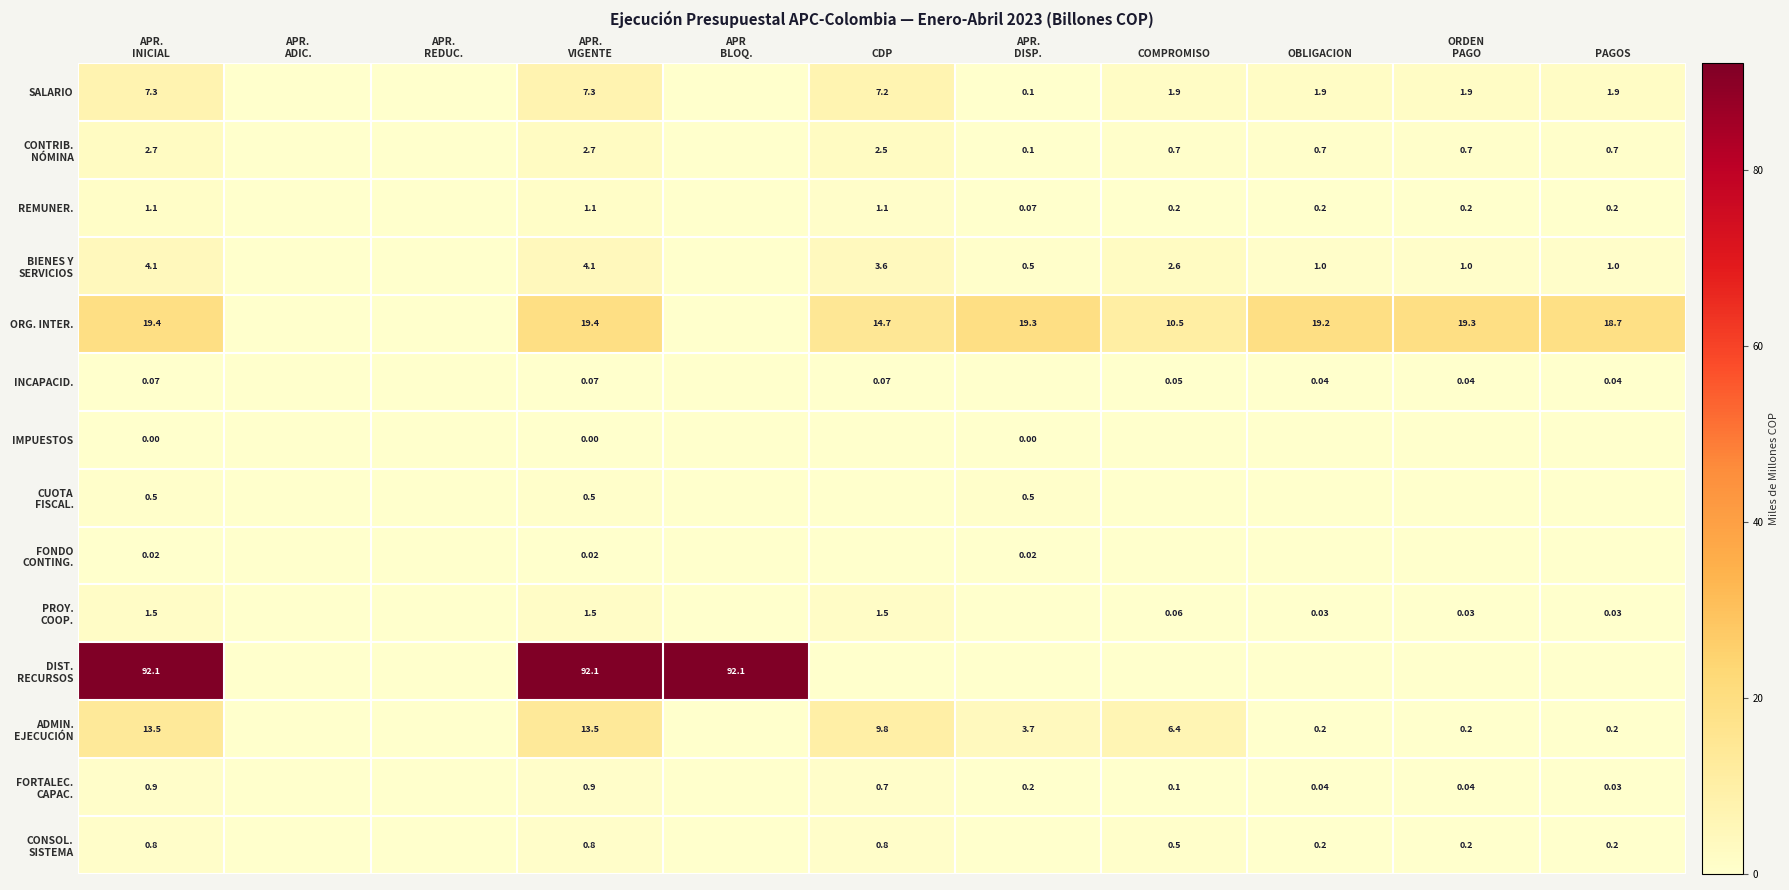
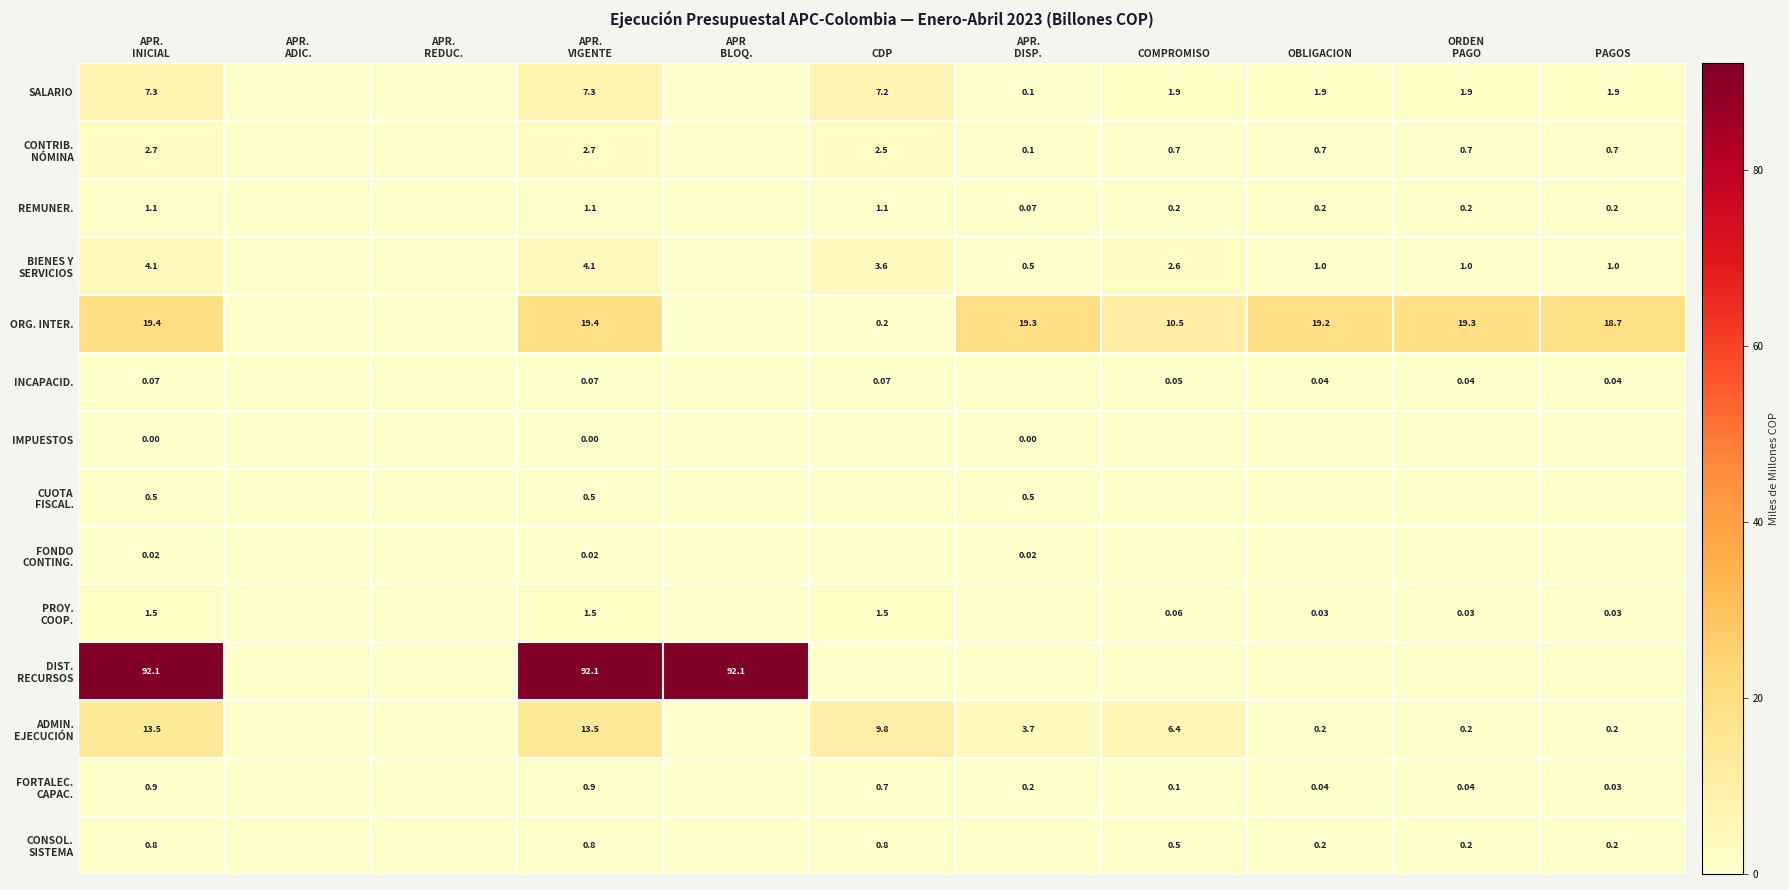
  {
    "SALARIO": {
      "APR. INICIAL": 7.3,
      "APR. VIGENTE": 7.3,
      "CDP": 7.2,
      "APR. DISP.": 0.1,
      "COMPROMISO": 1.9,
      "OBLIGACION": 1.9,
      "ORDEN PAGO": 1.9,
      "PAGOS": 1.9
    },
    "CONTRIB. NÓMINA": {
      "APR. INICIAL": 2.7,
      "APR. VIGENTE": 2.7,
      "CDP": 2.5,
      "APR. DISP.": 0.1,
      "COMPROMISO": 0.7,
      "OBLIGACION": 0.7,
      "ORDEN PAGO": 0.7,
      "PAGOS": 0.7
    },
    "REMUNER.": {
      "APR. INICIAL": 1.1,
      "APR. VIGENTE": 1.1,
      "CDP": 1.1,
      "APR. DISP.": 0.07,
      "COMPROMISO": 0.2,
      "OBLIGACION": 0.2,
      "ORDEN PAGO": 0.2,
      "PAGOS": 0.2
    },
    "BIENES Y SERVICIOS": {
      "APR. INICIAL": 4.1,
      "APR. VIGENTE": 4.1,
      "CDP": 3.6,
      "APR. DISP.": 0.5,
      "COMPROMISO": 2.6,
      "OBLIGACION": 1.0,
      "ORDEN PAGO": 1.0,
      "PAGOS": 1.0
    },
    "ORG. INTER.": {
      "APR. INICIAL": 19.4,
      "APR. VIGENTE": 19.4,
-     "CDP": 14.7,
+     "CDP": 0.2,
      "APR. DISP.": 19.3,
      "COMPROMISO": 10.5,
      "OBLIGACION": 19.2,
      "ORDEN PAGO": 19.3,
      "PAGOS": 18.7
    },
    "INCAPACID.": {
      "APR. INICIAL": 0.07,
      "APR. VIGENTE": 0.07,
      "CDP": 0.07,
      "COMPROMISO": 0.05,
      "OBLIGACION": 0.04,
      "ORDEN PAGO": 0.04,
      "PAGOS": 0.04
    },
    "IMPUESTOS": {
      "APR. INICIAL": 0.00,
      "APR. VIGENTE": 0.00,
      "APR. DISP.": 0.00
    },
    "CUOTA FISCAL.": {
      "APR. INICIAL": 0.5,
      "APR. VIGENTE": 0.5,
      "APR. DISP.": 0.5
    },
    "FONDO CONTING.": {
      "APR. INICIAL": 0.02,
      "APR. VIGENTE": 0.02,
      "APR. DISP.": 0.02
    },
    "PROY. COOP.": {
      "APR. INICIAL": 1.5,
      "APR. VIGENTE": 1.5,
      "CDP": 1.5,
      "COMPROMISO": 0.06,
      "OBLIGACION": 0.03,
      "ORDEN PAGO": 0.03,
      "PAGOS": 0.03
    },
    "DIST. RECURSOS": {
      "APR. INICIAL": 92.1,
      "APR. VIGENTE": 92.1,
      "APR BLOQ.": 92.1
    },
    "ADMIN. EJECUCIÓN": {
      "APR. INICIAL": 13.5,
      "APR. VIGENTE": 13.5,
      "CDP": 9.8,
      "APR. DISP.": 3.7,
      "COMPROMISO": 6.4,
      "OBLIGACION": 0.2,
      "ORDEN PAGO": 0.2,
      "PAGOS": 0.2
    },
    "FORTALEC. CAPAC.": {
      "APR. INICIAL": 0.9,
      "APR. VIGENTE": 0.9,
      "CDP": 0.7,
      "APR. DISP.": 0.2,
      "COMPROMISO": 0.1,
      "OBLIGACION": 0.04,
      "ORDEN PAGO": 0.04,
      "PAGOS": 0.03
    },
    "CONSOL. SISTEMA": {
      "APR. INICIAL": 0.8,
      "APR. VIGENTE": 0.8,
      "CDP": 0.8,
      "COMPROMISO": 0.5,
      "OBLIGACION": 0.2,
      "ORDEN PAGO": 0.2,
      "PAGOS": 0.2
    }
  }
